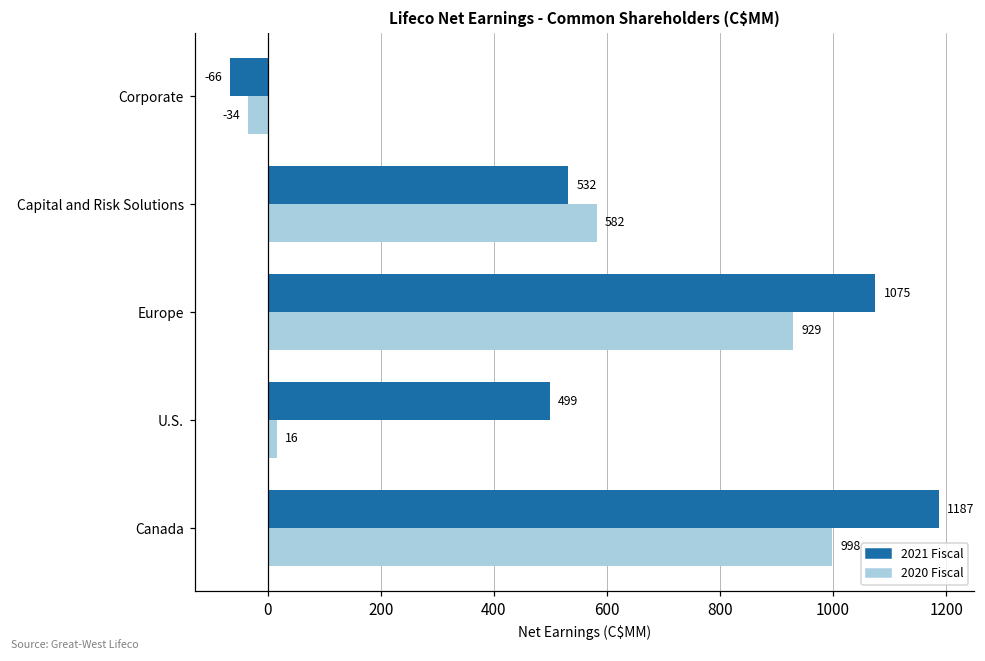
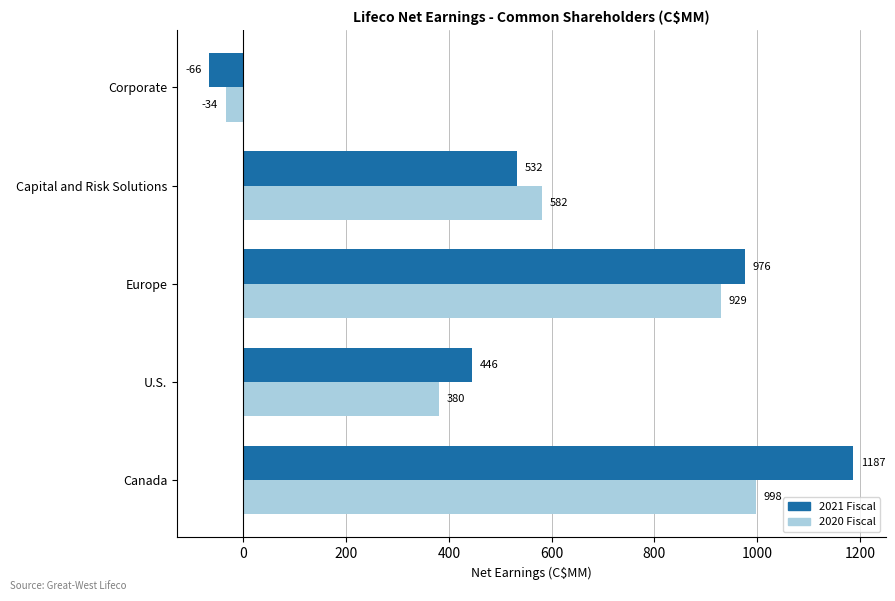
  {
    "2021 Fiscal": {
      "Corporate": -66,
      "Capital and Risk Solutions": 532,
-     "Europe": 1075,
-     "U.S.": 499,
+     "Europe": 976,
+     "U.S.": 446,
      "Canada": 1187
    },
    "2020 Fiscal": {
      "Corporate": -34,
      "Capital and Risk Solutions": 582,
      "Europe": 929,
-     "U.S.": 16,
+     "U.S.": 380,
      "Canada": 998
    }
  }
